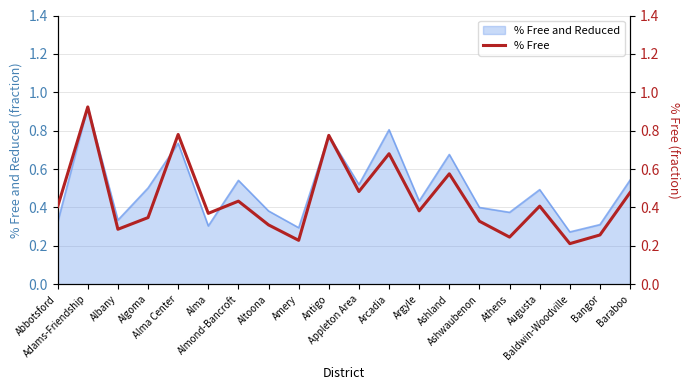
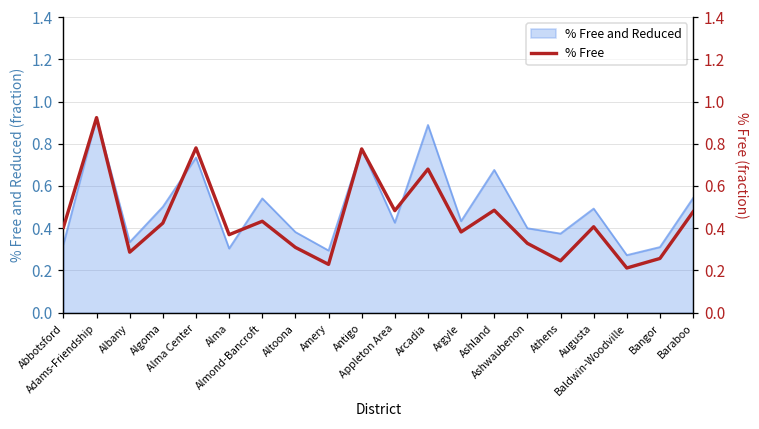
  {
    "% Free and Reduced": {
      "Abbotsford": 0.32,
      "Adams-Friendship": 0.92,
      "Albany": 0.33,
      "Algoma": 0.50,
      "Alma Center": 0.73,
      "Alma": 0.30,
      "Almond-Bancroft": 0.54,
      "Altoona": 0.38,
      "Amery": 0.29,
      "Antigo": 0.78,
-     "Appleton Area": 0.52,
-     "Arcadia": 0.81,
+     "Appleton Area": 0.43,
+     "Arcadia": 0.89,
      "Argyle": 0.43,
      "Ashland": 0.68,
      "Ashwaubenon": 0.40,
      "Athens": 0.37,
      "Augusta": 0.49,
      "Baldwin-Woodville": 0.27,
      "Bangor": 0.31,
      "Baraboo": 0.54
    },
    "% Free": {
      "Abbotsford": 0.40,
      "Adams-Friendship": 0.92,
      "Albany": 0.29,
-     "Algoma": 0.35,
+     "Algoma": 0.42,
      "Alma Center": 0.78,
      "Alma": 0.37,
      "Almond-Bancroft": 0.43,
      "Altoona": 0.31,
      "Amery": 0.23,
      "Antigo": 0.78,
      "Appleton Area": 0.48,
      "Arcadia": 0.68,
      "Argyle": 0.38,
-     "Ashland": 0.58,
+     "Ashland": 0.49,
      "Ashwaubenon": 0.33,
      "Athens": 0.25,
      "Augusta": 0.41,
      "Baldwin-Woodville": 0.21,
      "Bangor": 0.26,
      "Baraboo": 0.48
    }
  }
